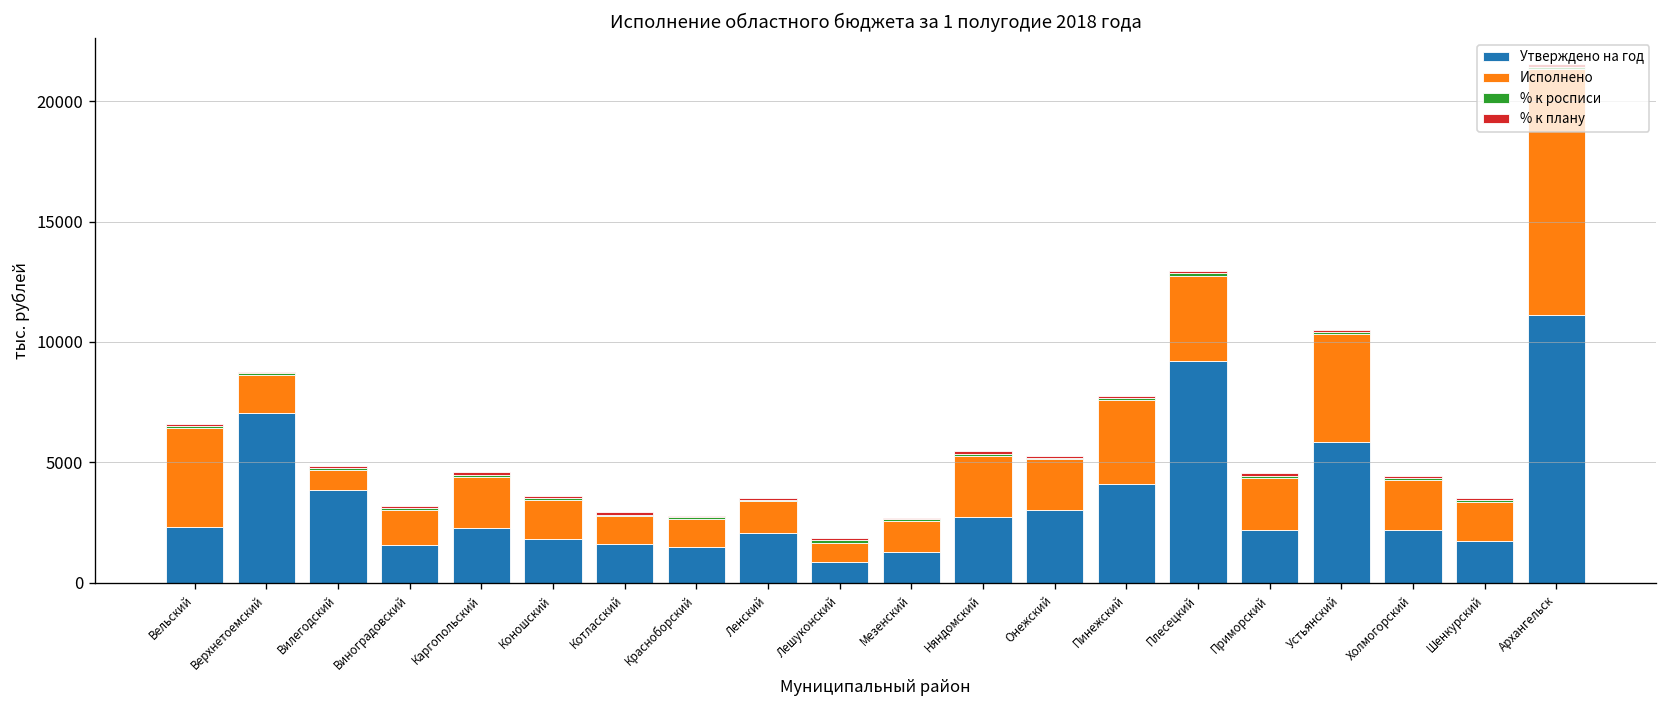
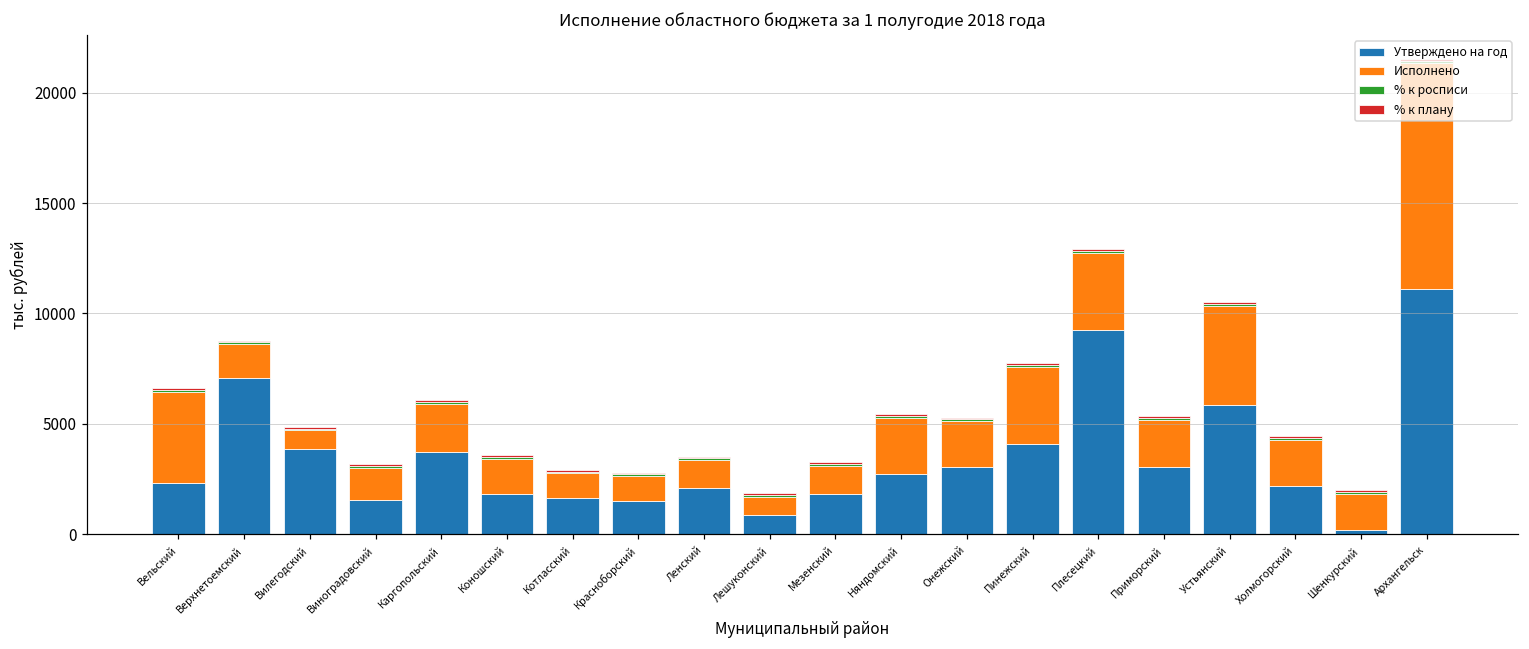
  {
    "Утверждено на год": {
      "Вельский": 2300,
      "Верхнетоемский": 7100,
      "Вилегодский": 3800,
      "Виноградовский": 1600,
-     "Каргопольский": 2300,
+     "Каргопольский": 3700,
      "Коношский": 1800,
      "Котласский": 1600,
      "Красноборский": 1500,
      "Ленский": 2100,
      "Лешуконский": 900,
-     "Мезенский": 1300,
+     "Мезенский": 1800,
      "Няндомский": 2700,
      "Онежский": 3000,
      "Пинежский": 4100,
      "Плесецкий": 9200,
-     "Приморский": 2200,
+     "Приморский": 3000,
      "Устьянский": 5800,
      "Холмогорский": 2200,
-     "Шенкурский": 1700,
+     "Шенкурский": 200,
      "Архангельск": 11100
    },
    "Исполнено": {
      "Вельский": 4100,
      "Верхнетоемский": 1600,
      "Вилегодский": 900,
      "Виноградовский": 1500,
      "Каргопольский": 2100,
      "Коношский": 1600,
      "Котласский": 1100,
      "Красноборский": 1100,
      "Ленский": 1300,
      "Лешуконский": 800,
      "Мезенский": 1300,
      "Няндомский": 2600,
      "Онежский": 2100,
      "Пинежский": 3500,
      "Плесецкий": 3500,
      "Приморский": 2100,
      "Устьянский": 4500,
      "Холмогорский": 2100,
      "Шенкурский": 1600
    }
  }
